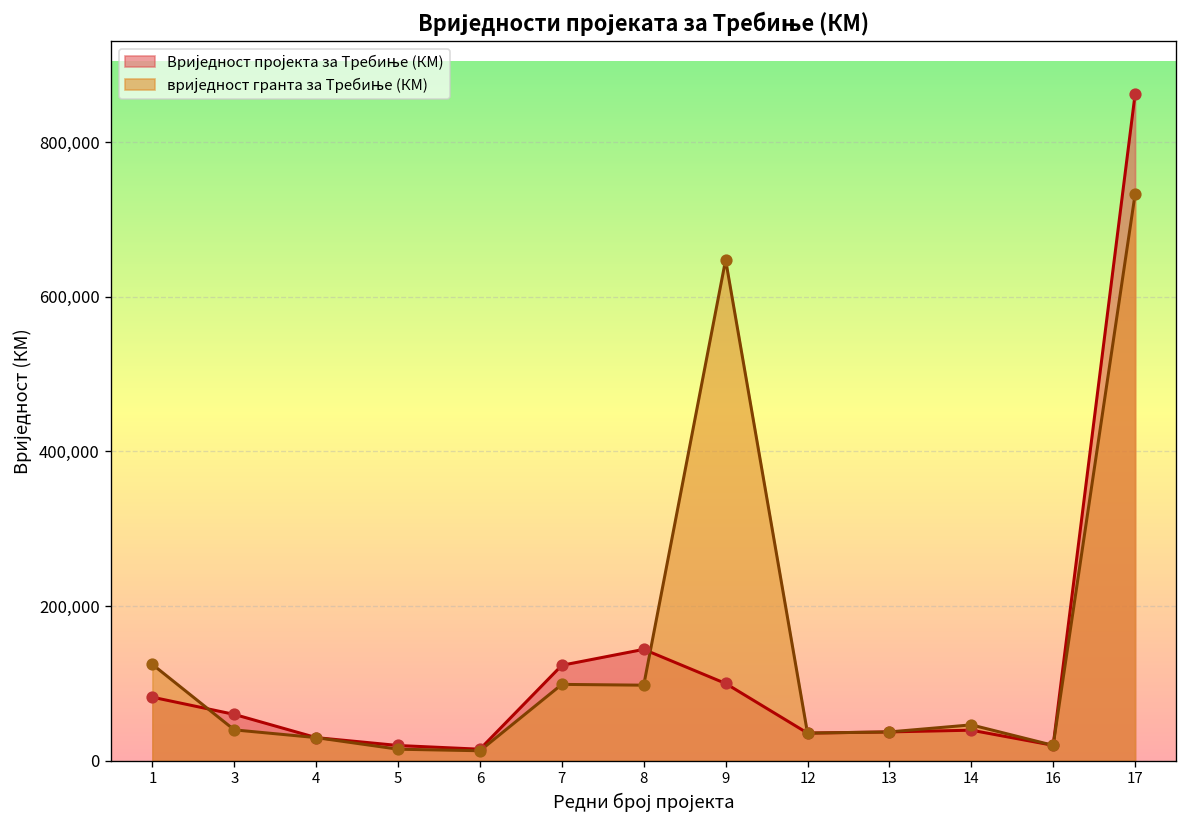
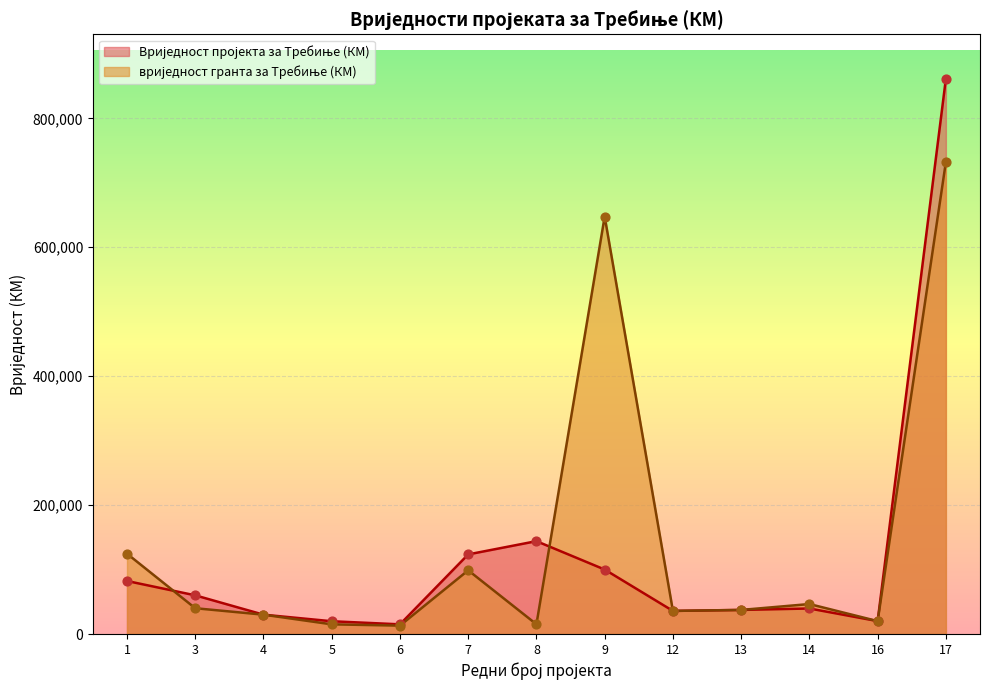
  {
    "Вриједност пројекта за Требиње (КМ)": {
      "1": "80,000",
      "3": "60,000",
      "5": "20,000",
      "7": "120,000",
      "8": "140,000",
      "9": "100,000",
      "14": "40,000",
      "17": "860,000"
    },
    "вриједност гранта за Требиње (КМ)": {
      "1": "120,000",
      "3": "40,000",
      "5": "20,000",
      "7": "100,000",
-     "8": "100,000",
+     "8": "20,000",
      "9": "650,000",
      "14": "50,000",
      "17": "730,000"
    }
  }
